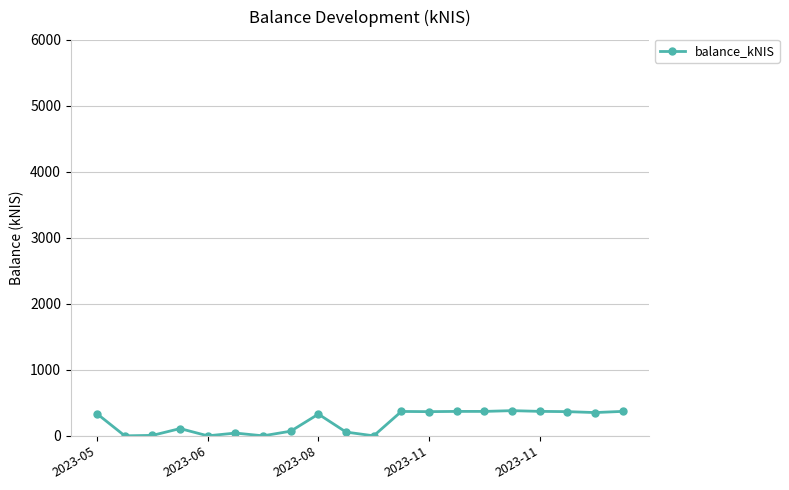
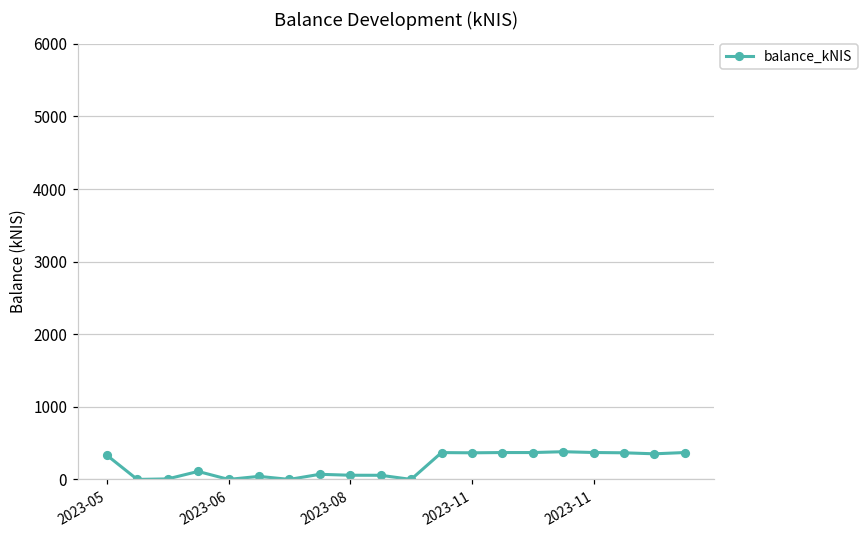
  {
    "2023-05": 300,
    "2023-06": 0,
-   "2023-08": 300
+   "2023-08": 100
  }
